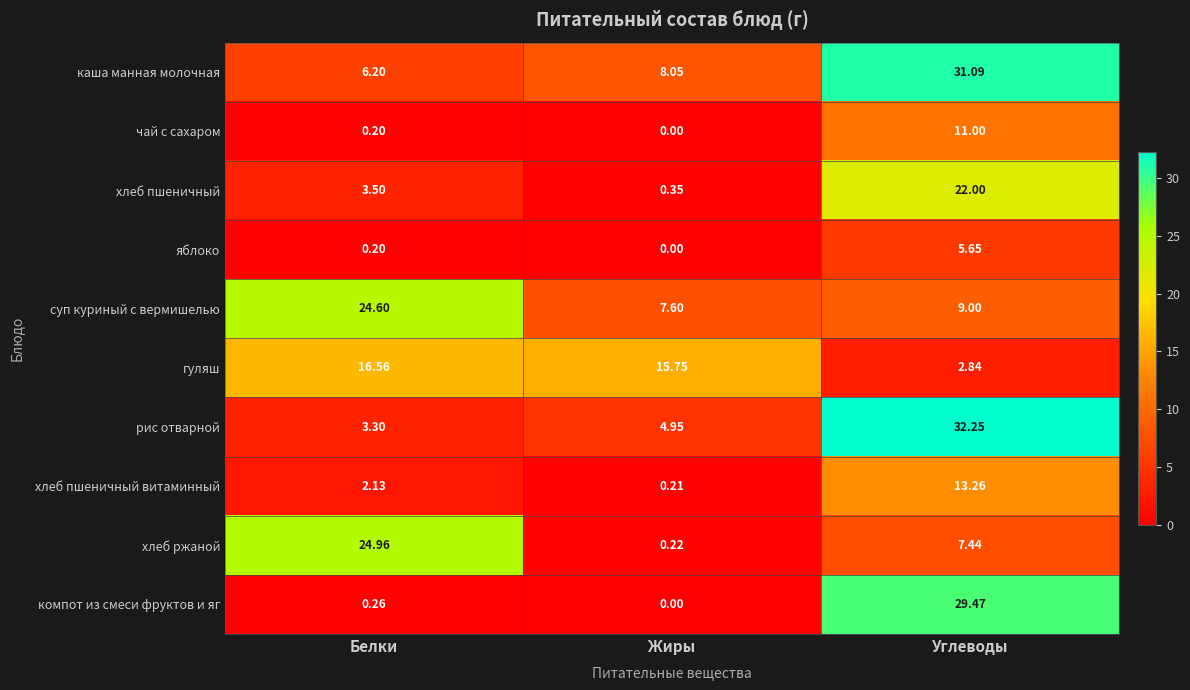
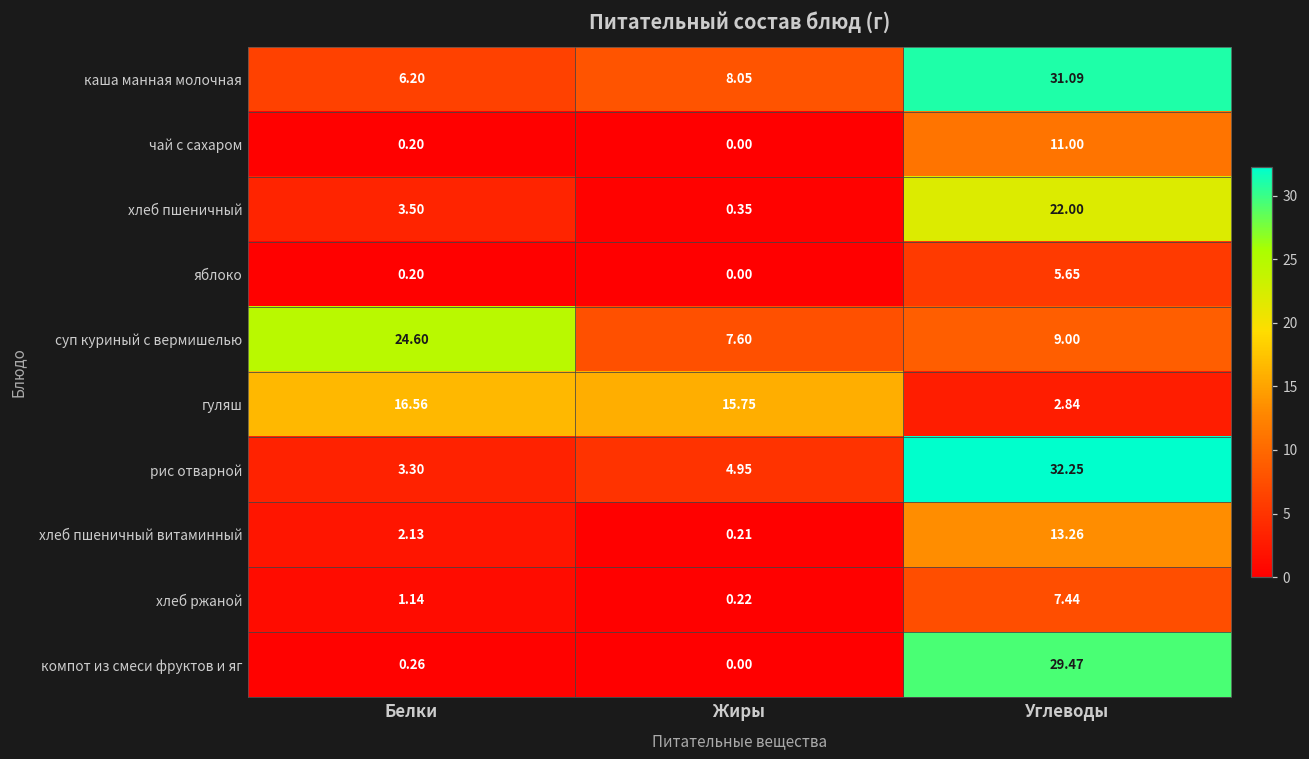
  {
    "каша манная молочная": {
      "Белки": 6.20,
      "Жиры": 8.05,
      "Углеводы": 31.09
    },
    "чай с сахаром": {
      "Белки": 0.20,
      "Жиры": 0.00,
      "Углеводы": 11.00
    },
    "хлеб пшеничный": {
      "Белки": 3.50,
      "Жиры": 0.35,
      "Углеводы": 22.00
    },
    "яблоко": {
      "Белки": 0.20,
      "Жиры": 0.00,
      "Углеводы": 5.65
    },
    "суп куриный с вермишелью": {
      "Белки": 24.60,
      "Жиры": 7.60,
      "Углеводы": 9.00
    },
    "гуляш": {
      "Белки": 16.56,
      "Жиры": 15.75,
      "Углеводы": 2.84
    },
    "рис отварной": {
      "Белки": 3.30,
      "Жиры": 4.95,
      "Углеводы": 32.25
    },
    "хлеб пшеничный витаминный": {
      "Белки": 2.13,
      "Жиры": 0.21,
      "Углеводы": 13.26
    },
    "хлеб ржаной": {
-     "Белки": 24.96,
+     "Белки": 1.14,
      "Жиры": 0.22,
      "Углеводы": 7.44
    },
    "компот из смеси фруктов и яг": {
      "Белки": 0.26,
      "Жиры": 0.00,
      "Углеводы": 29.47
    }
  }
